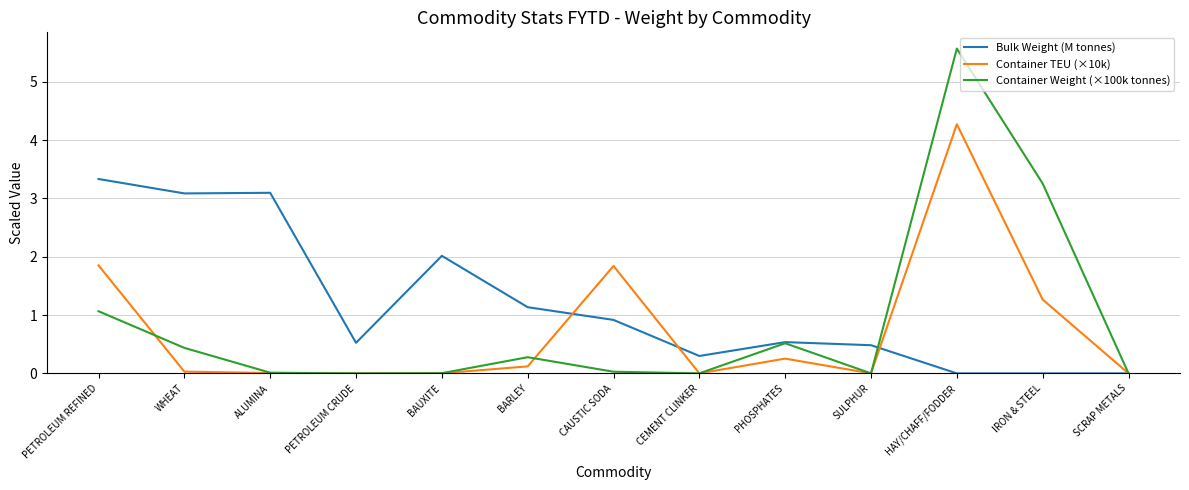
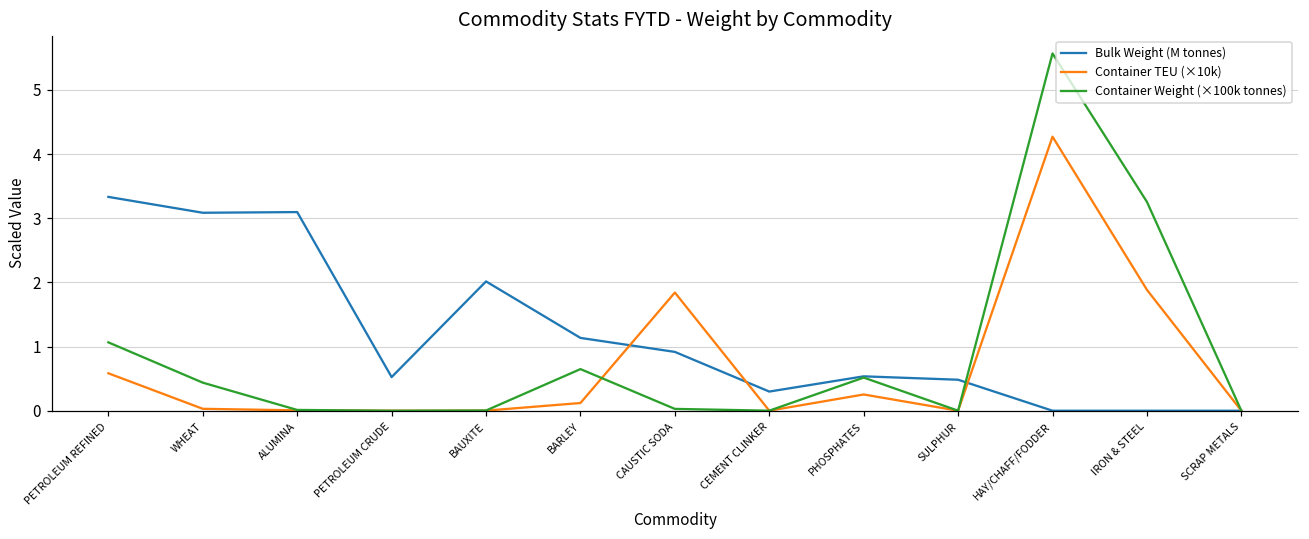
  {
    "Bulk Weight (M tonnes)": {
      "PETROLEUM REFINED": 3.3,
      "WHEAT": 3.1,
      "ALUMINA": 3.1,
      "PETROLEUM CRUDE": 0.5,
      "BAUXITE": 2.0,
      "BARLEY": 1.1,
      "CAUSTIC SODA": 0.9,
      "CEMENT CLINKER": 0.3,
      "SULPHUR": 0.5,
      "HAY/CHAFF/FODDER": 0.0,
      "IRON & STEEL": 0.0
    },
    "Container TEU (×10k)": {
-     "PETROLEUM REFINED": 1.9,
+     "PETROLEUM REFINED": 0.6,
      "WHEAT": 0.0,
      "BARLEY": 0.1,
      "CAUSTIC SODA": 1.8,
      "PHOSPHATES": 0.3,
      "HAY/CHAFF/FODDER": 4.3,
-     "IRON & STEEL": 1.3
+     "IRON & STEEL": 1.9
    },
    "Container Weight (×100k tonnes)": {
      "PETROLEUM REFINED": 1.1,
      "WHEAT": 0.4,
-     "BARLEY": 0.3,
+     "BARLEY": 0.6,
      "CAUSTIC SODA": 0.0,
      "HAY/CHAFF/FODDER": 5.6,
      "IRON & STEEL": 3.3
    }
  }
